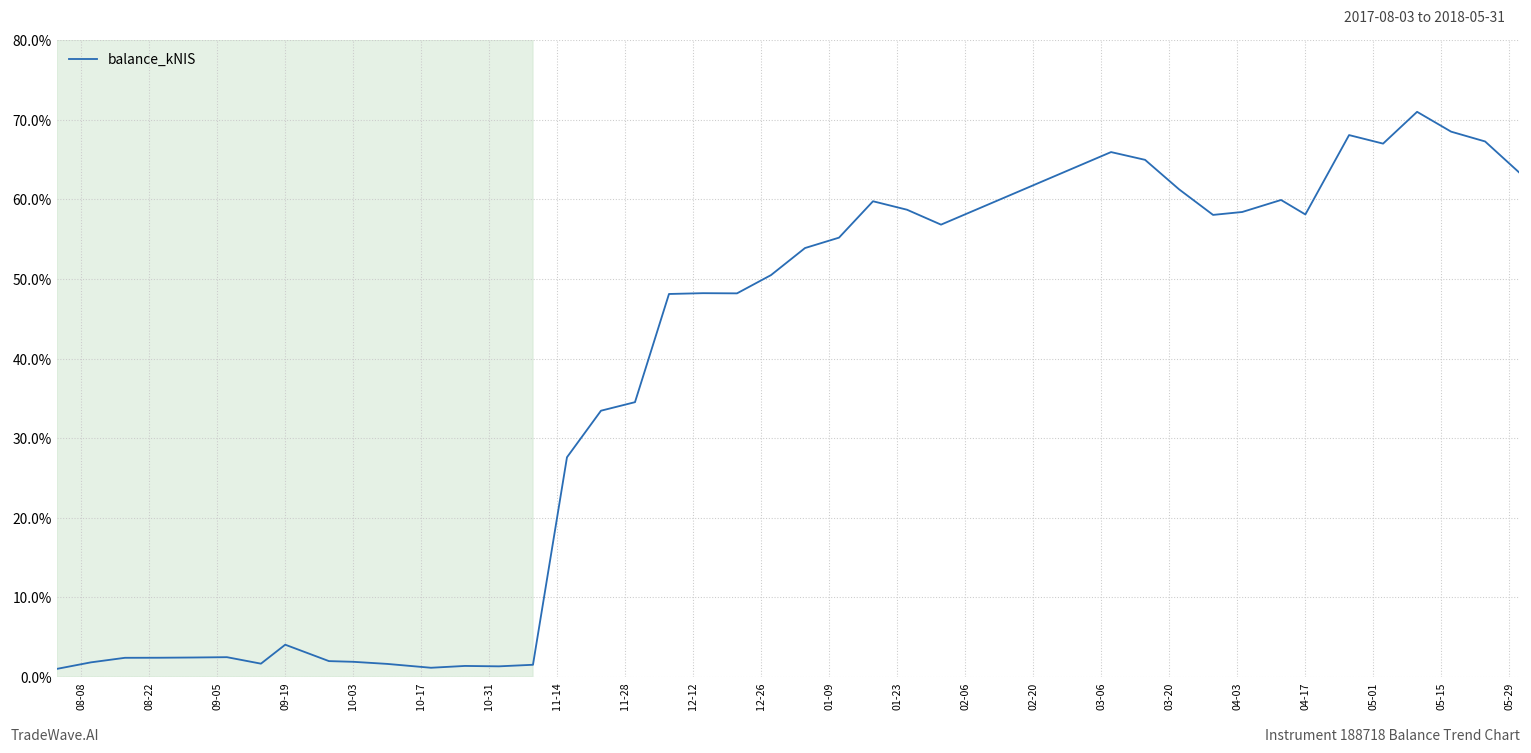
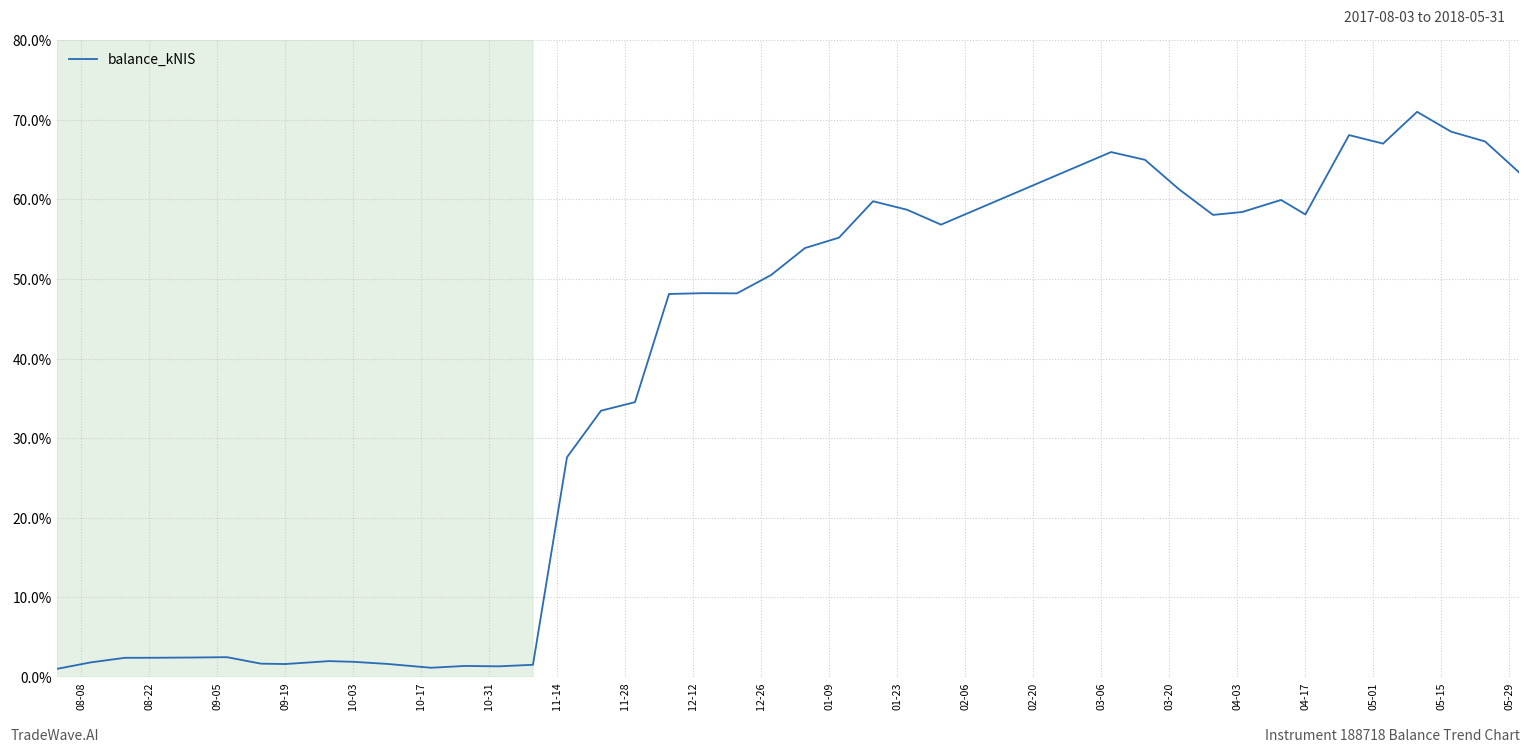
  {
-   "09-19": "4%",
+   "09-19": "2%",
    "10-03": "2%",
    "04-17": "58%"
  }
